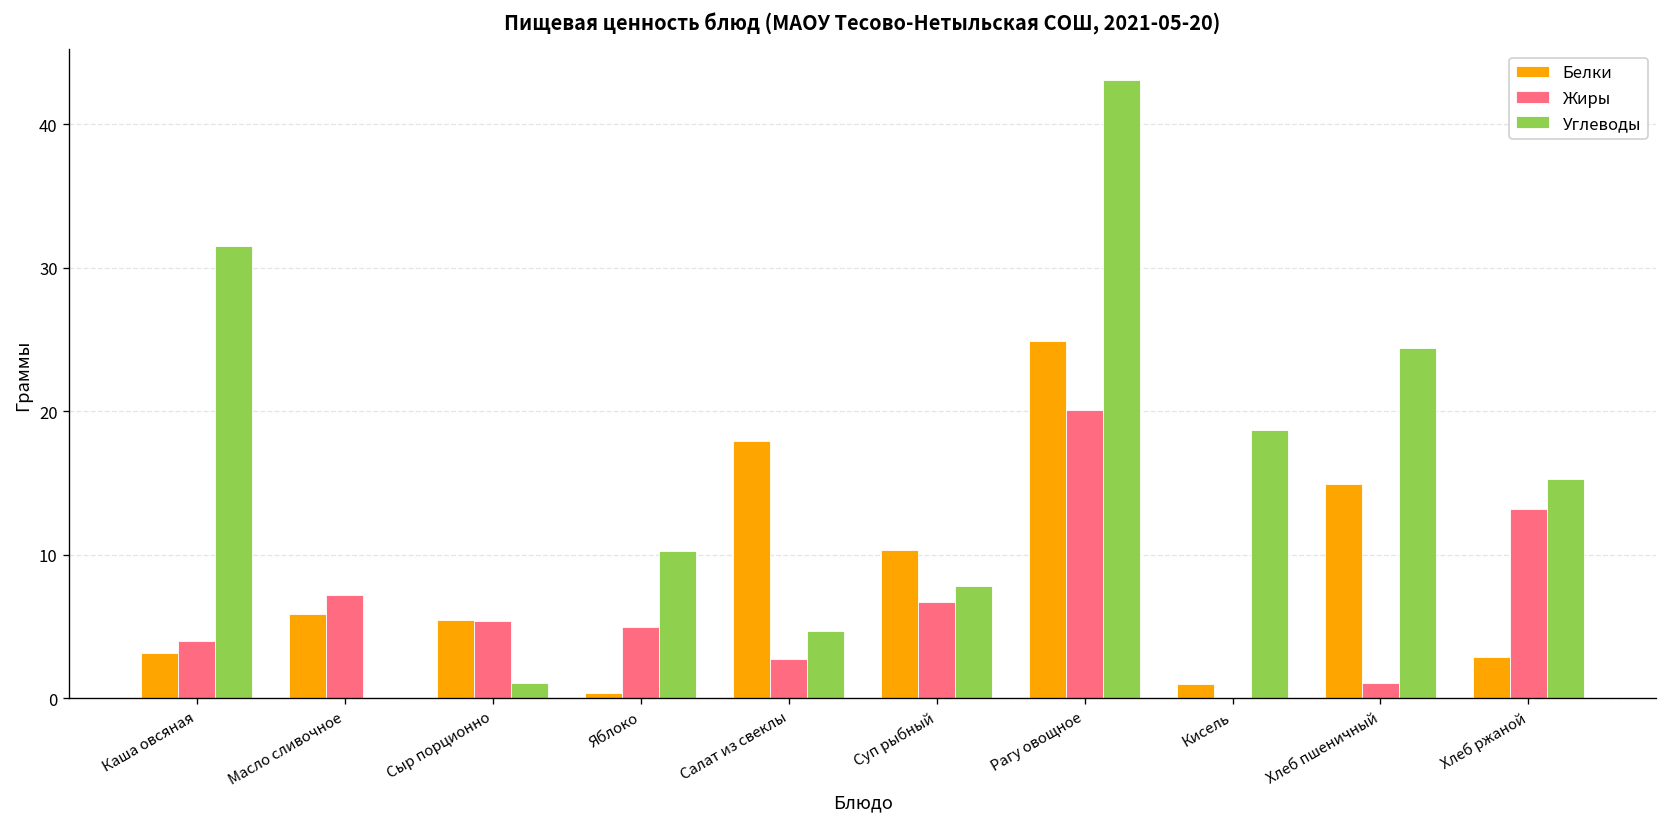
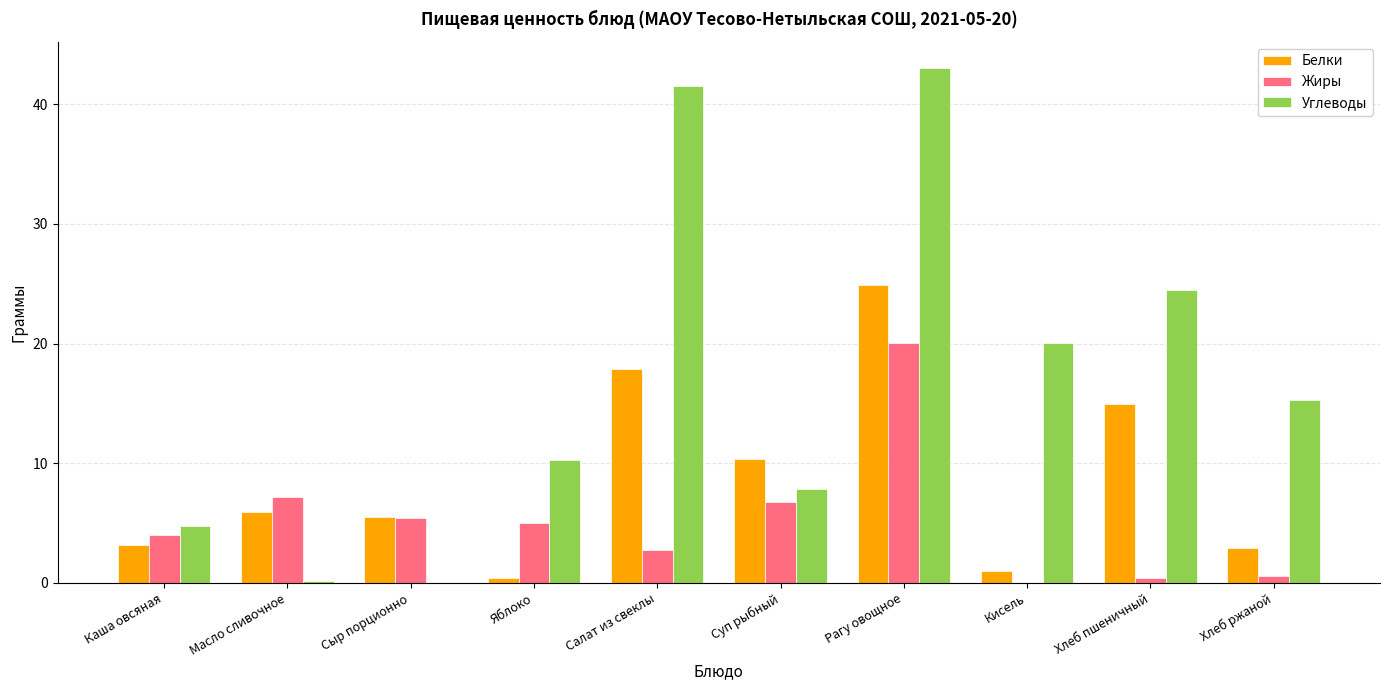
  {
    "Белки": {
      "Каша овсяная": 3.2,
      "Масло сливочное": 5.9,
      "Сыр порционно": 5.5,
      "Яблоко": 0.4,
      "Салат из свеклы": 17.9,
      "Суп рыбный": 10.3,
      "Рагу овощное": 24.9,
      "Кисель": 1.0,
      "Хлеб пшеничный": 14.9,
      "Хлеб ржаной": 2.9
    },
    "Жиры": {
      "Каша овсяная": 4.0,
      "Масло сливочное": 7.2,
      "Сыр порционно": 5.4,
      "Яблоко": 5.0,
      "Салат из свеклы": 2.8,
      "Суп рыбный": 6.7,
      "Рагу овощное": 20.1,
      "Кисель": 0.0,
-     "Хлеб пшеничный": 1.1,
-     "Хлеб ржаной": 13.2
+     "Хлеб пшеничный": 0.4,
+     "Хлеб ржаной": 0.5
    },
    "Углеводы": {
-     "Каша овсяная": 31.5,
-     "Сыр порционно": 1.1,
+     "Каша овсяная": 4.8,
+     "Сыр порционно": 0.0,
      "Яблоко": 10.3,
-     "Салат из свеклы": 4.7,
+     "Салат из свеклы": 41.5,
      "Суп рыбный": 7.9,
      "Рагу овощное": 43.1,
-     "Кисель": 18.7,
+     "Кисель": 20.0,
      "Хлеб пшеничный": 24.4,
      "Хлеб ржаной": 15.3
    }
  }
